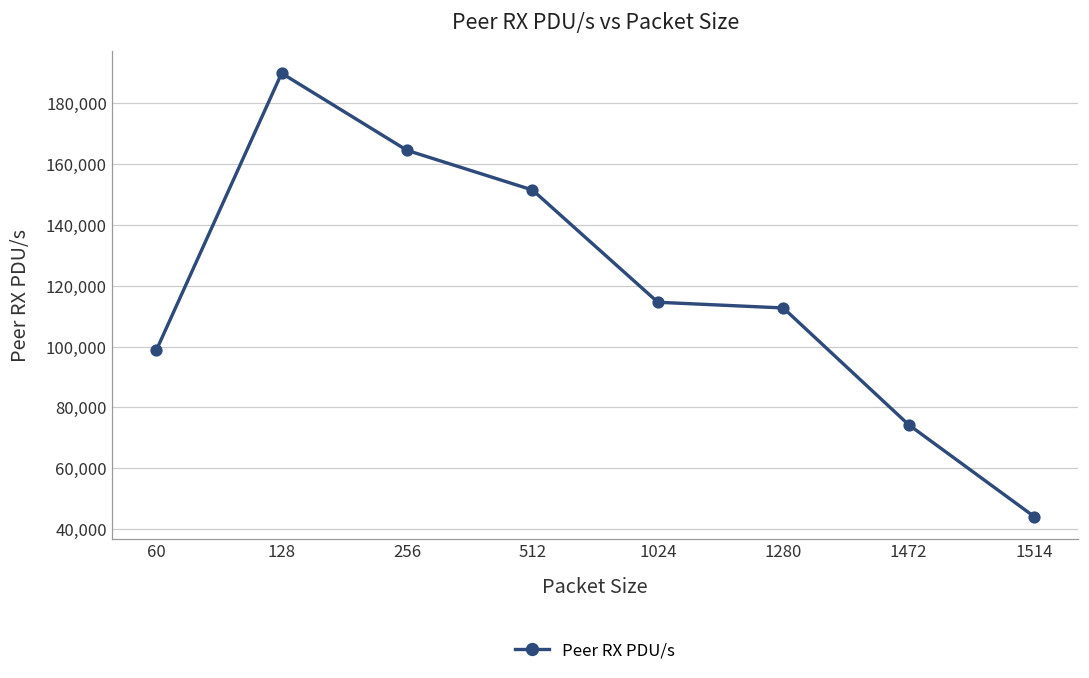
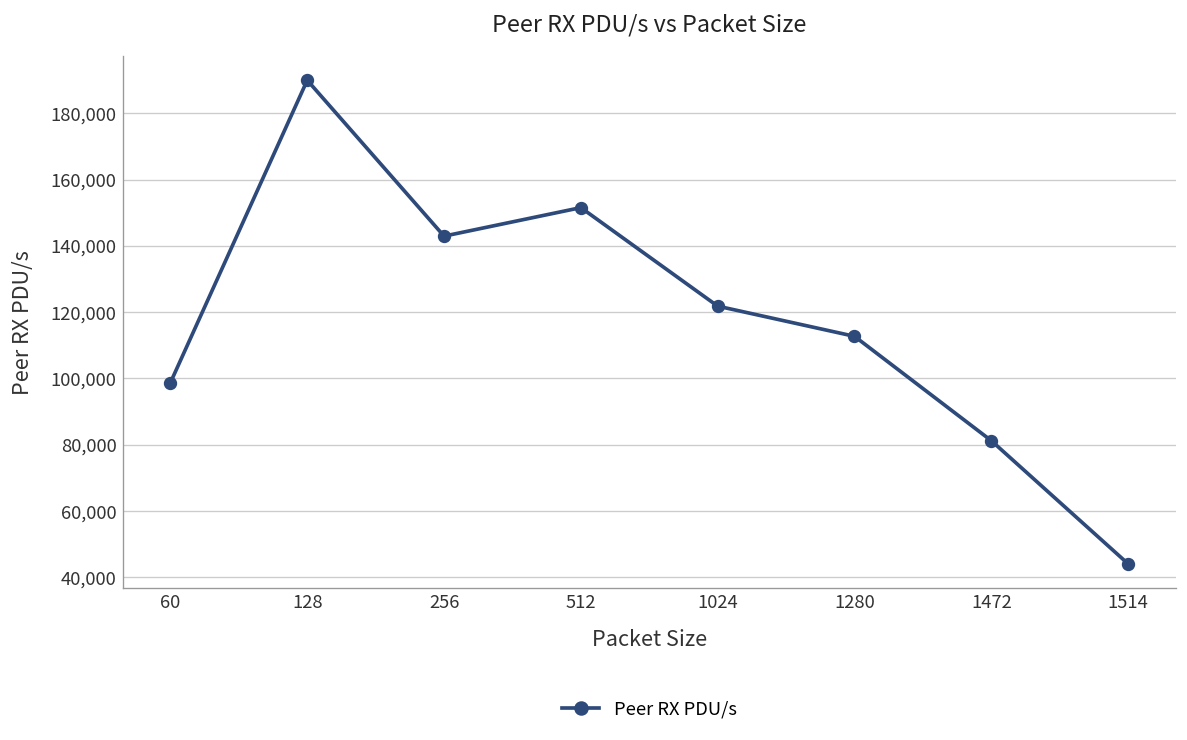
  {
    "60": "99,000",
    "128": "190,000",
-   "256": "165,000",
+   "256": "143,000",
    "512": "152,000",
-   "1024": "115,000",
+   "1024": "122,000",
    "1280": "113,000",
-   "1472": "74,000",
+   "1472": "81,000",
    "1514": "44,000"
  }
